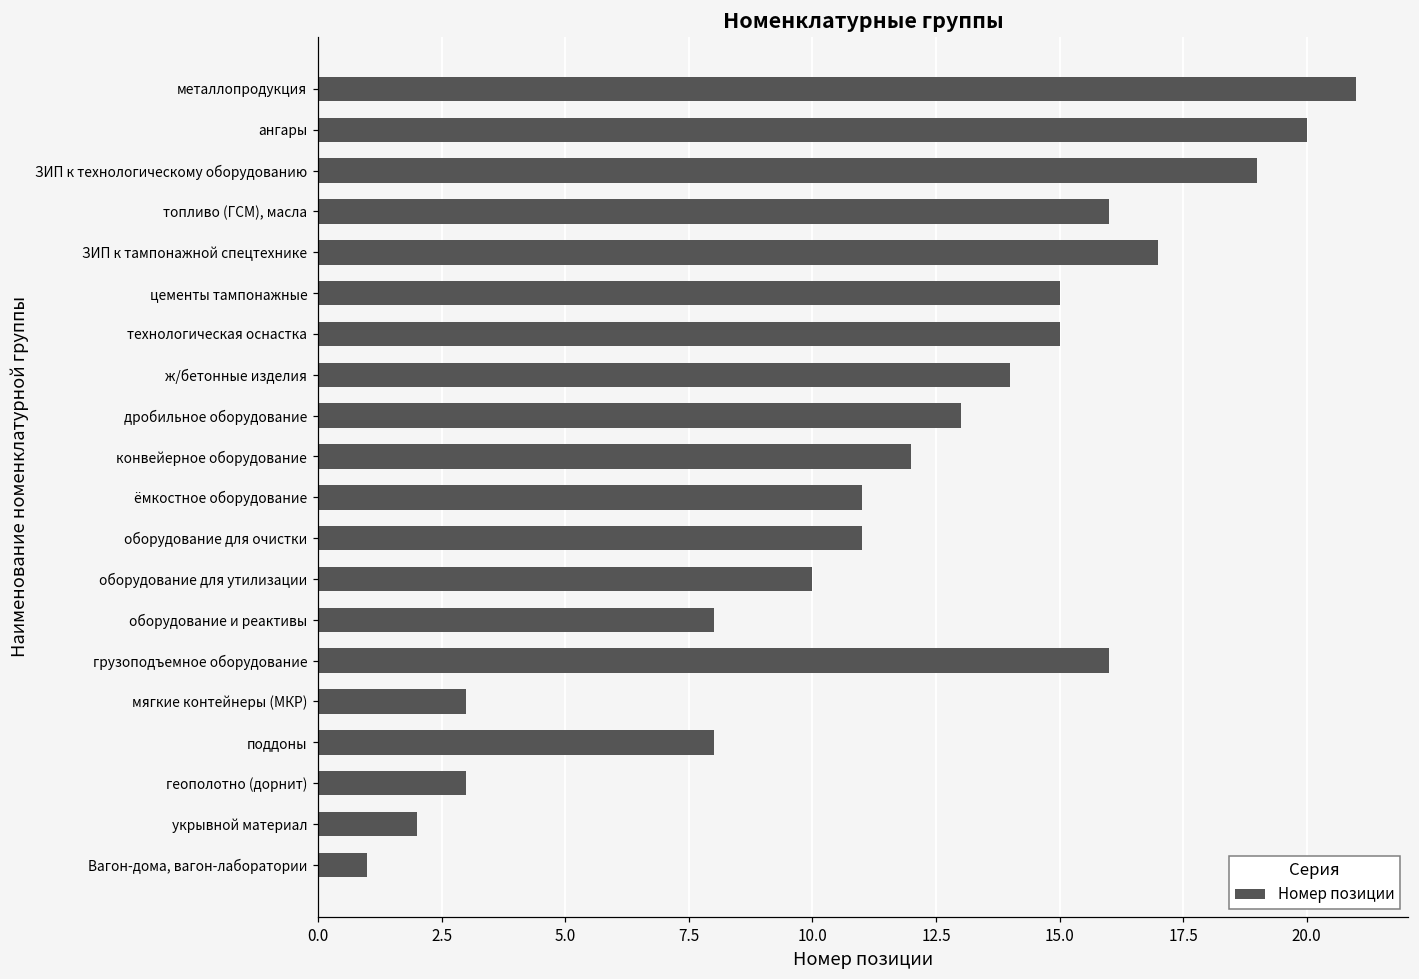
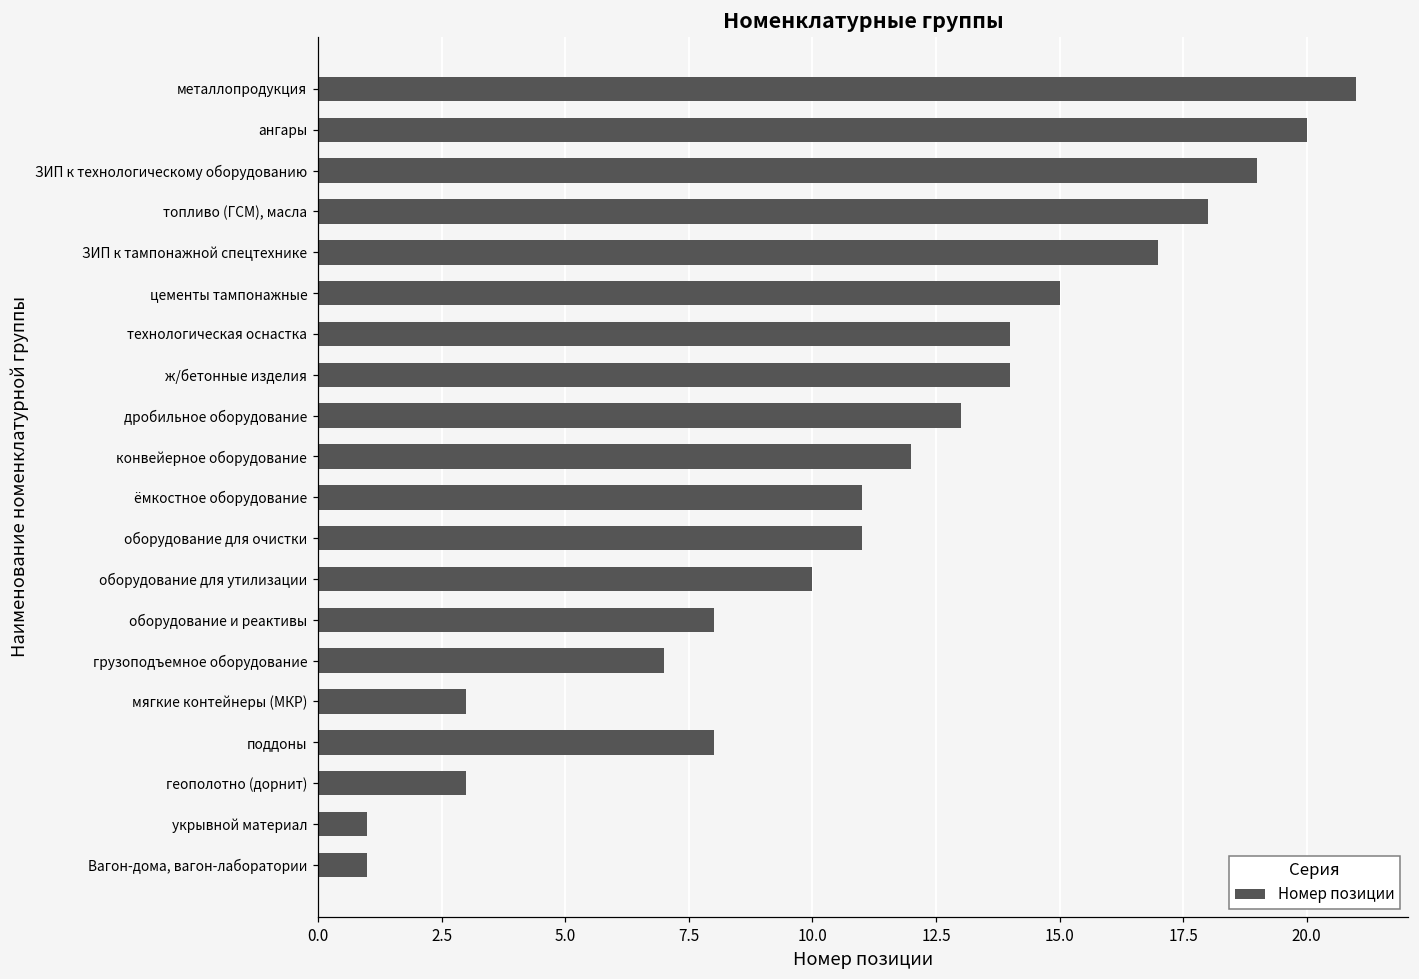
  {
    "металлопродукция": 21,
    "ангары": 20,
    "ЗИП к технологическому оборудованию": 19,
-   "топливо (ГСМ), масла": 16,
+   "топливо (ГСМ), масла": 18,
    "ЗИП к тампонажной спецтехнике": 17,
    "цементы тампонажные": 15,
-   "технологическая оснастка": 15,
+   "технологическая оснастка": 14,
    "ж/бетонные изделия": 14,
    "дробильное оборудование": 13,
    "конвейерное оборудование": 12,
    "ёмкостное оборудование": 11,
    "оборудование для очистки": 11,
    "оборудование для утилизации": 10,
    "оборудование и реактивы": 8,
-   "грузоподъемное оборудование": 16,
+   "грузоподъемное оборудование": 7,
    "мягкие контейнеры (МКР)": 3,
    "поддоны": 8,
    "геополотно (дорнит)": 3,
-   "укрывной материал": 2,
+   "укрывной материал": 1,
    "Вагон-дома, вагон-лаборатории": 1
  }
